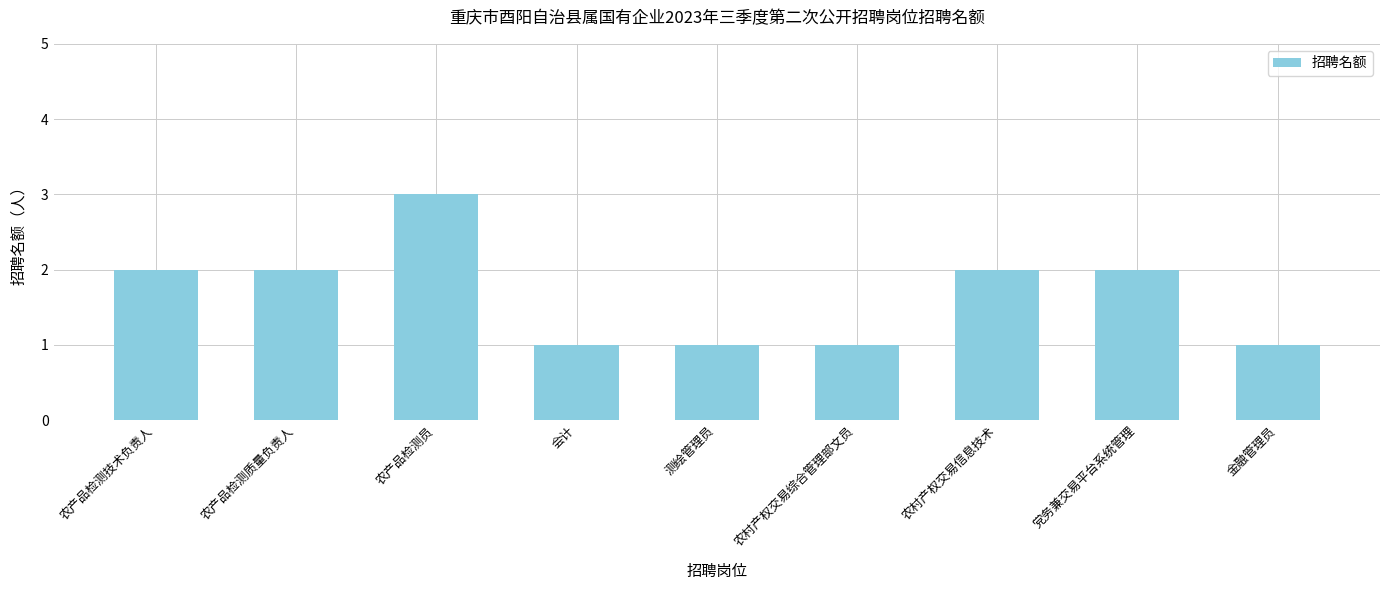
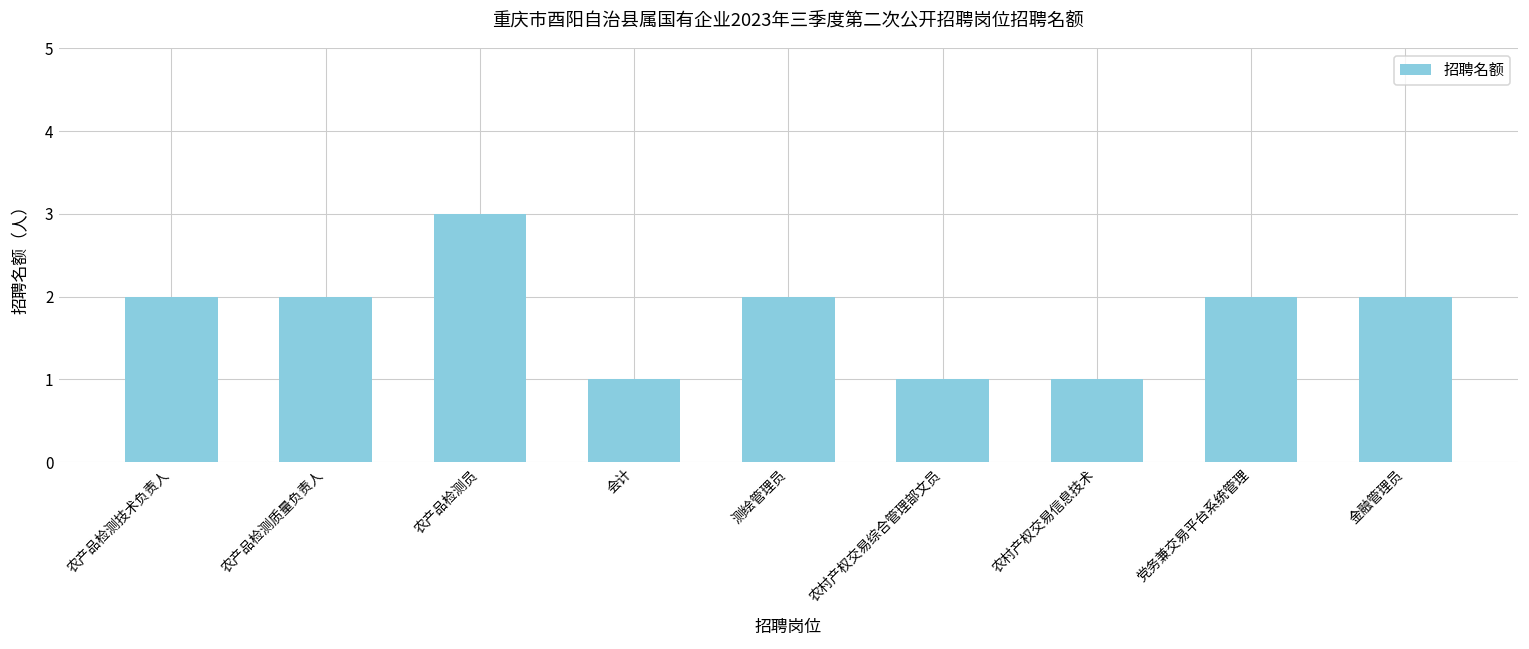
  {
    "农产品检测技术负责人": 2,
    "农产品检测质量负责人": 2,
    "农产品检测员": 3,
    "会计": 1,
-   "测绘管理员": 1,
+   "测绘管理员": 2,
    "农村产权交易综合管理部文员": 1,
-   "农村产权交易信息技术": 2,
+   "农村产权交易信息技术": 1,
    "党务兼交易平台系统管理": 2,
-   "金融管理员": 1
+   "金融管理员": 2
  }
